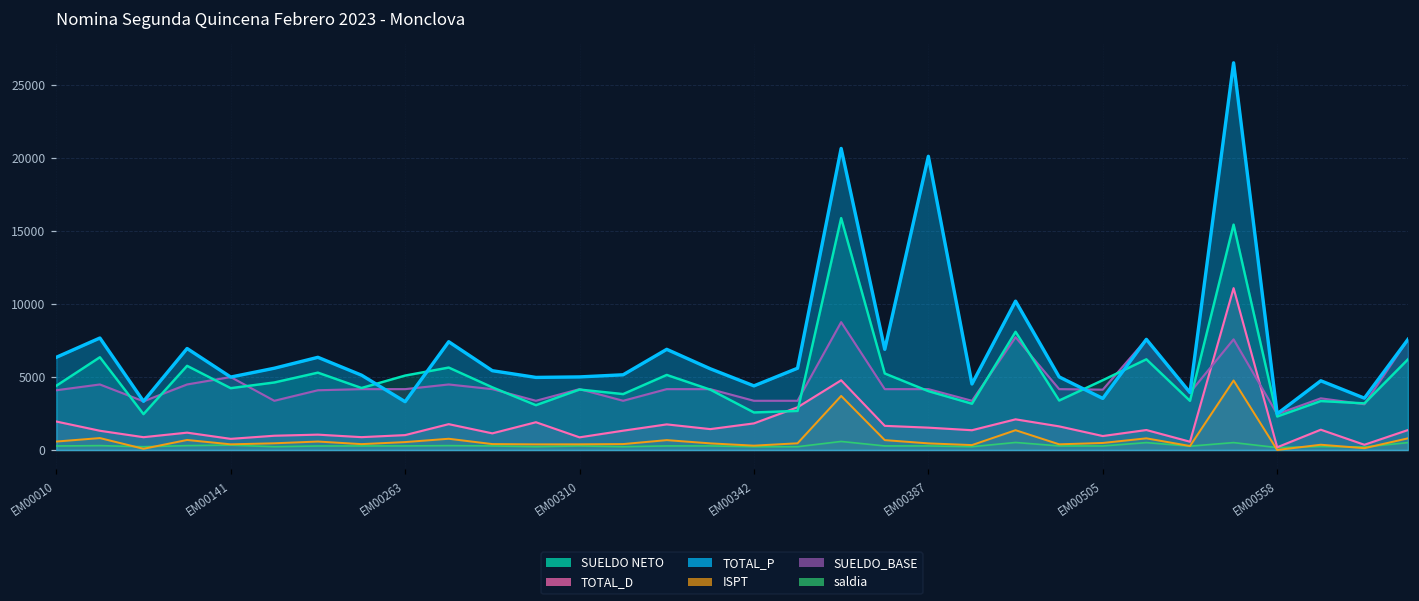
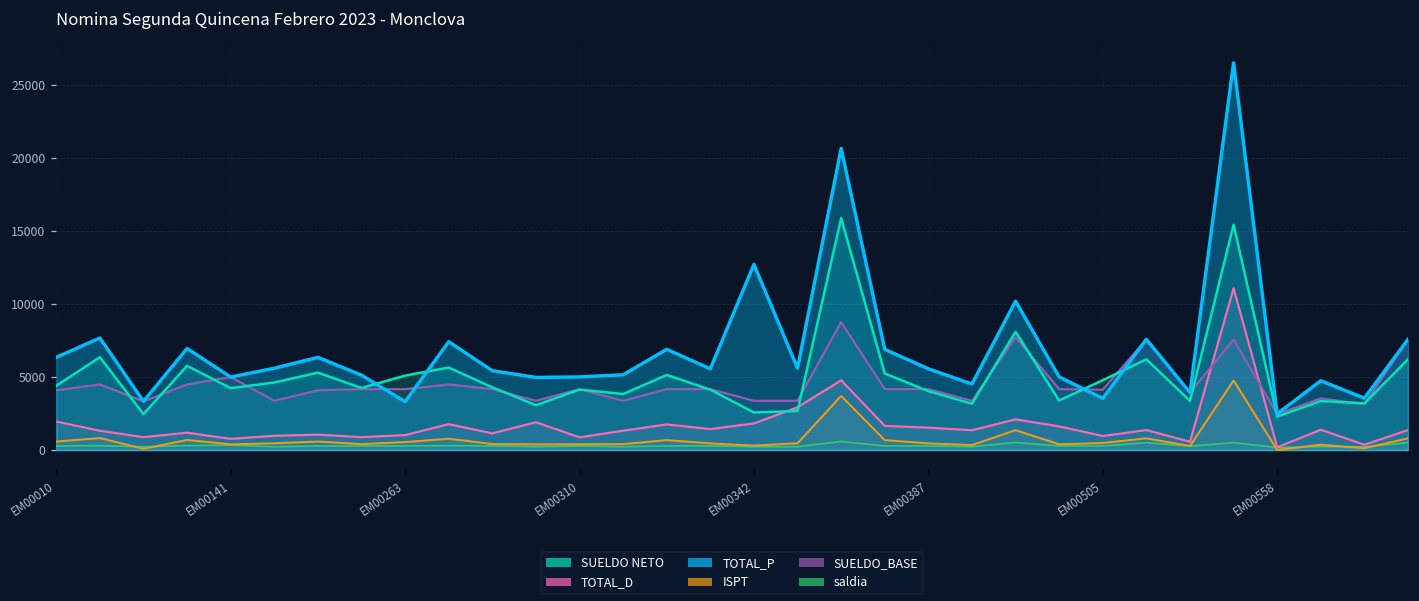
  {
    "TOTAL_P": {
      "EM00010": 6400,
      "EM00263": 3300,
      "EM00310": 5000,
-     "EM00342": 4400,
-     "EM00387": 20100,
+     "EM00342": 12700,
+     "EM00387": 5600,
      "EM00505": 3500
    }
  }
